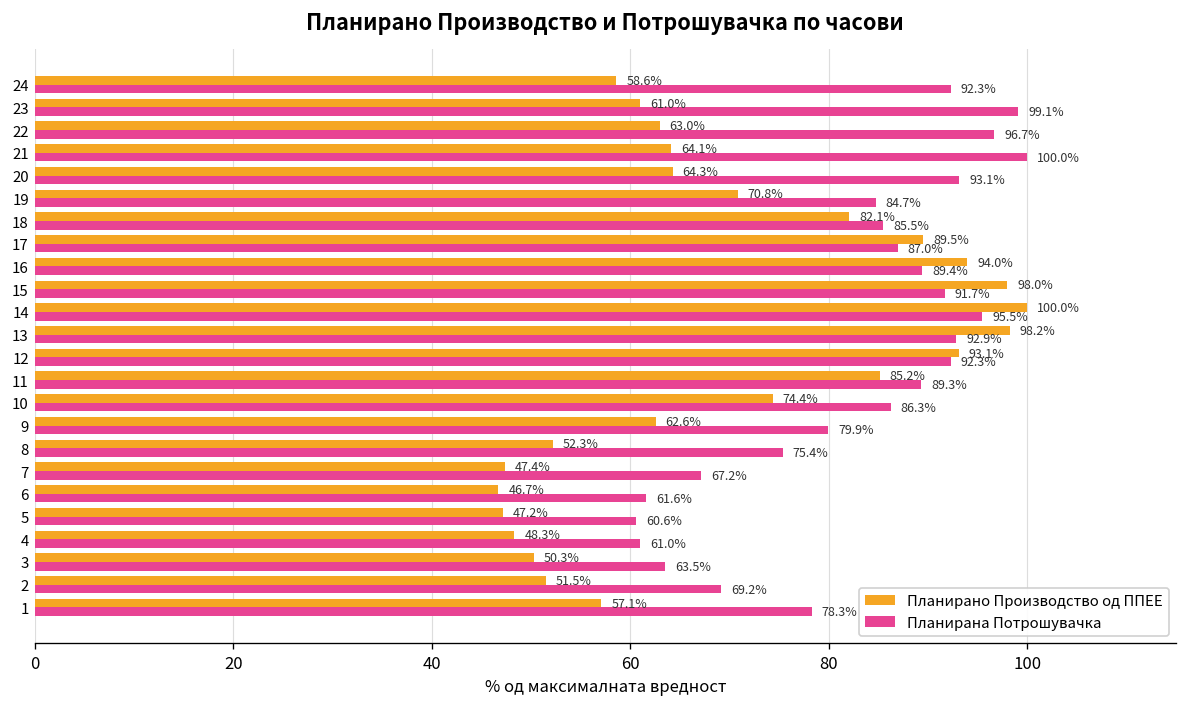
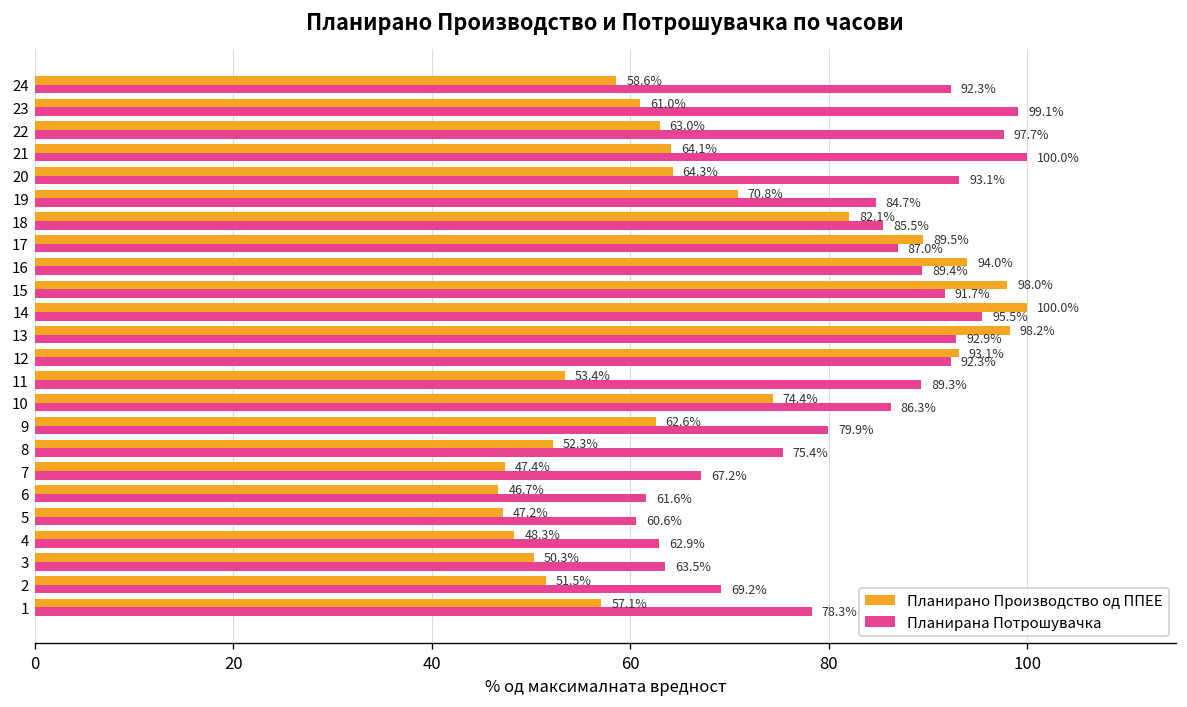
  {
    "Планирано Производство од ППЕЕ": {
      "24": "58.6%",
      "23": "61.0%",
      "22": "63.0%",
      "21": "64.1%",
      "20": "64.3%",
      "19": "70.8%",
      "18": "82.1%",
      "17": "89.5%",
      "16": "94.0%",
      "15": "98.0%",
      "14": "100.0%",
      "13": "98.2%",
-     "11": "85.2%",
+     "11": "53.4%",
      "10": "74.4%",
      "9": "62.6%",
      "8": "52.3%",
      "7": "47.4%",
      "6": "46.7%",
      "5": "47.2%",
      "4": "48.3%",
      "3": "50.3%",
      "2": "51.5%",
      "1": "57.1%"
    },
    "Планирана Потрошувачка": {
      "24": "92.3%",
      "23": "99.1%",
-     "22": "96.7%",
+     "22": "97.7%",
      "21": "100.0%",
      "20": "93.1%",
      "19": "84.7%",
      "18": "85.5%",
      "17": "87.0%",
      "16": "89.4%",
      "15": "91.7%",
      "14": "95.5%",
      "13": "92.9%",
      "11": "89.3%",
      "10": "86.3%",
      "9": "79.9%",
      "8": "75.4%",
      "7": "67.2%",
      "6": "61.6%",
      "5": "60.6%",
-     "4": "61.0%",
+     "4": "62.9%",
      "3": "63.5%",
      "2": "69.2%",
      "1": "78.3%"
    }
  }
